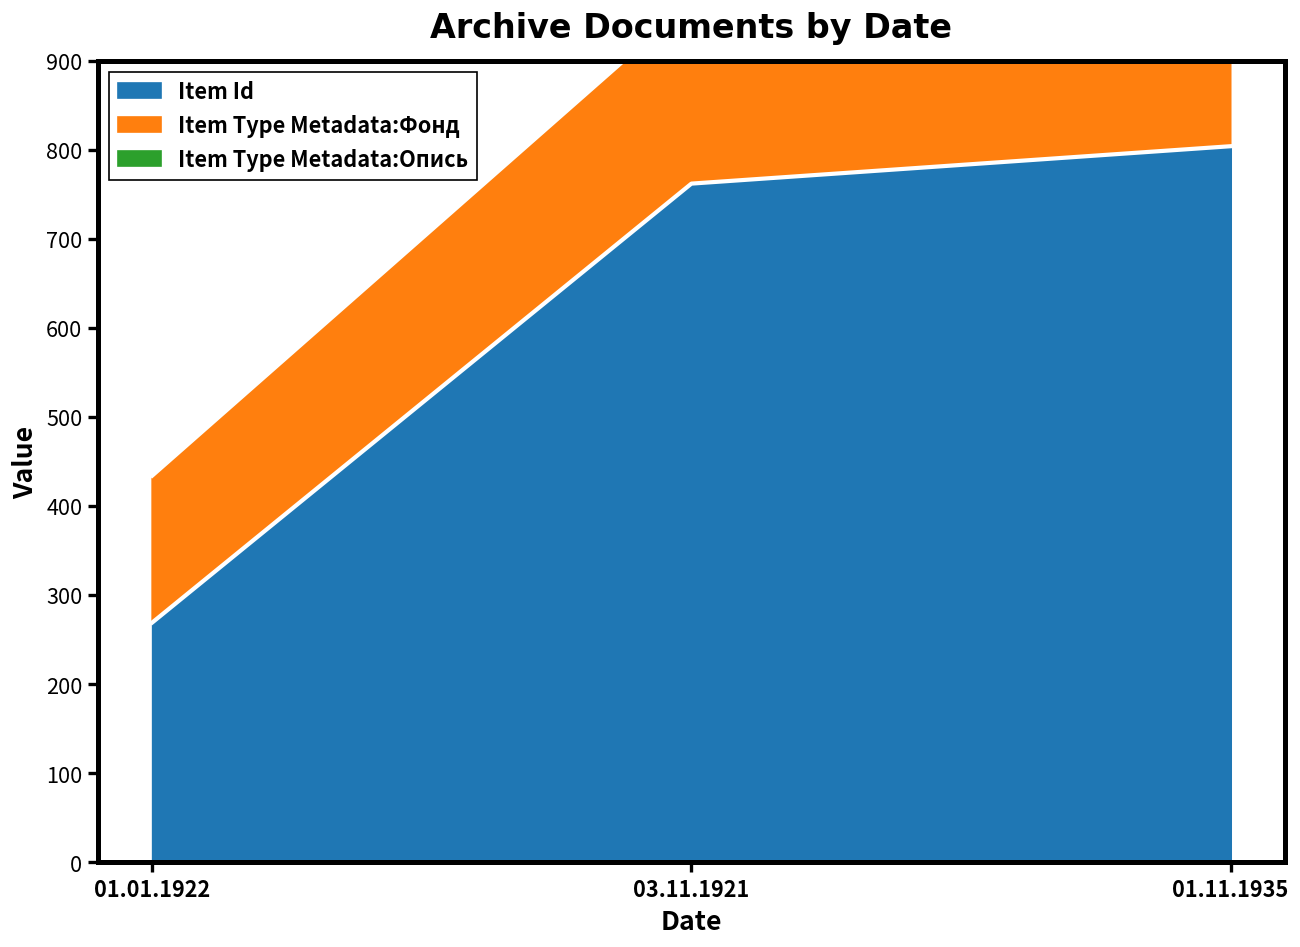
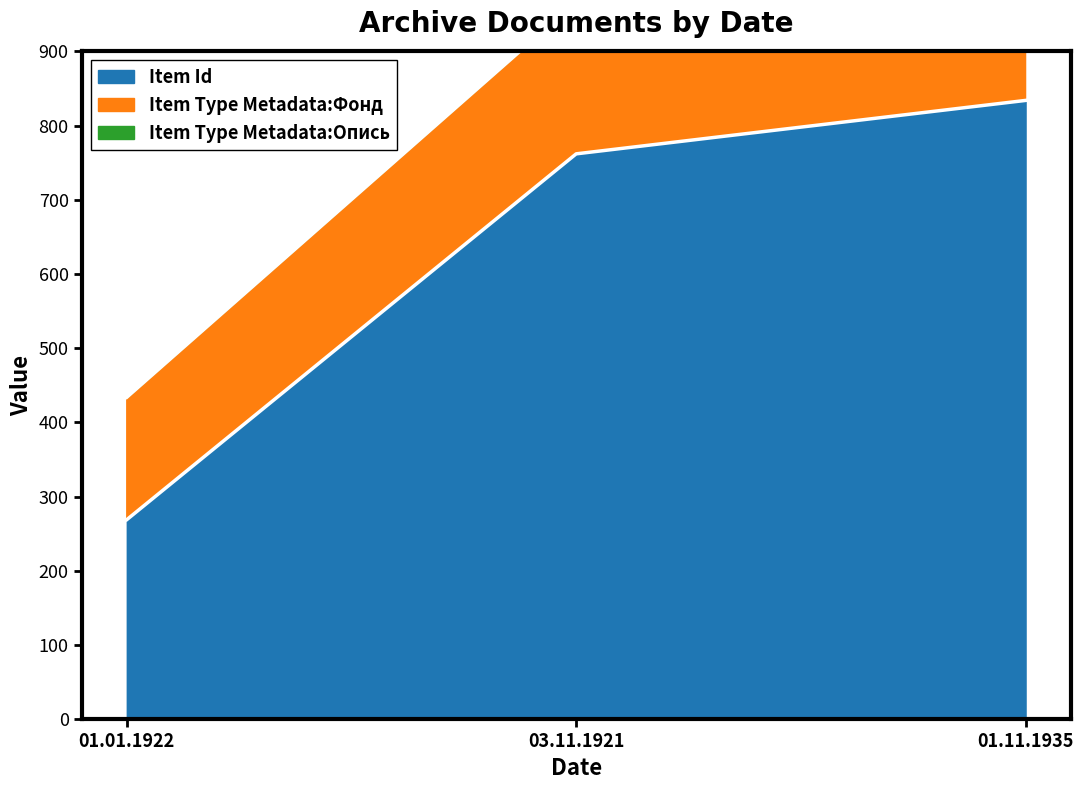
  {
    "Item Id": {
      "01.01.1922": 270,
      "03.11.1921": 760,
-     "01.11.1935": 800
+     "01.11.1935": 830
    }
  }
